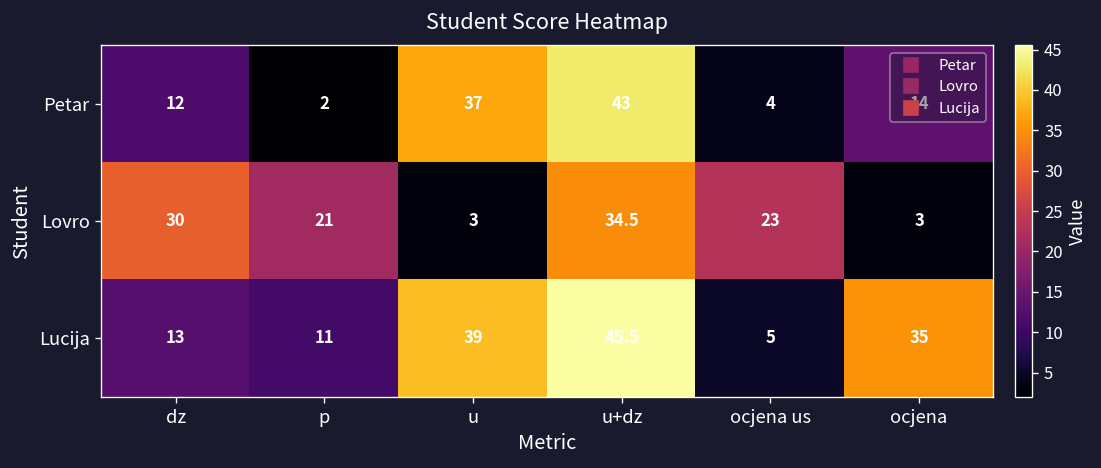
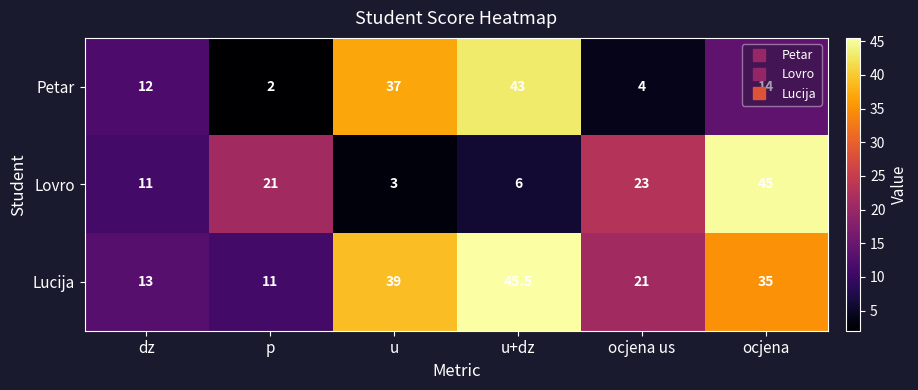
  {
    "Petar": {
      "dz": 12,
      "p": 2,
      "u": 37,
      "u+dz": 43,
      "ocjena us": 4
    },
    "Lovro": {
-     "dz": 30,
+     "dz": 11,
      "p": 21,
      "u": 3,
-     "u+dz": 34.5,
+     "u+dz": 6,
      "ocjena us": 23,
-     "ocjena": 3
+     "ocjena": 45
    },
    "Lucija": {
      "dz": 13,
      "p": 11,
      "u": 39,
      "u+dz": 45.5,
-     "ocjena us": 5,
+     "ocjena us": 21,
      "ocjena": 35
    }
  }
